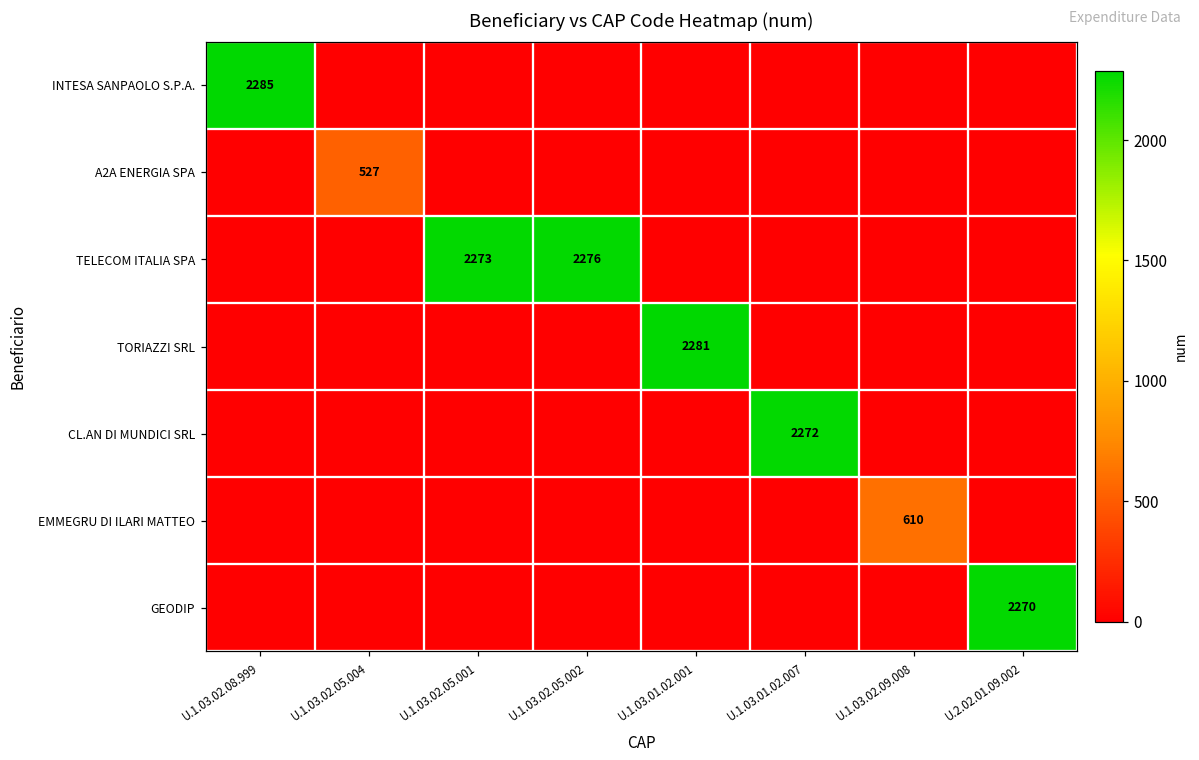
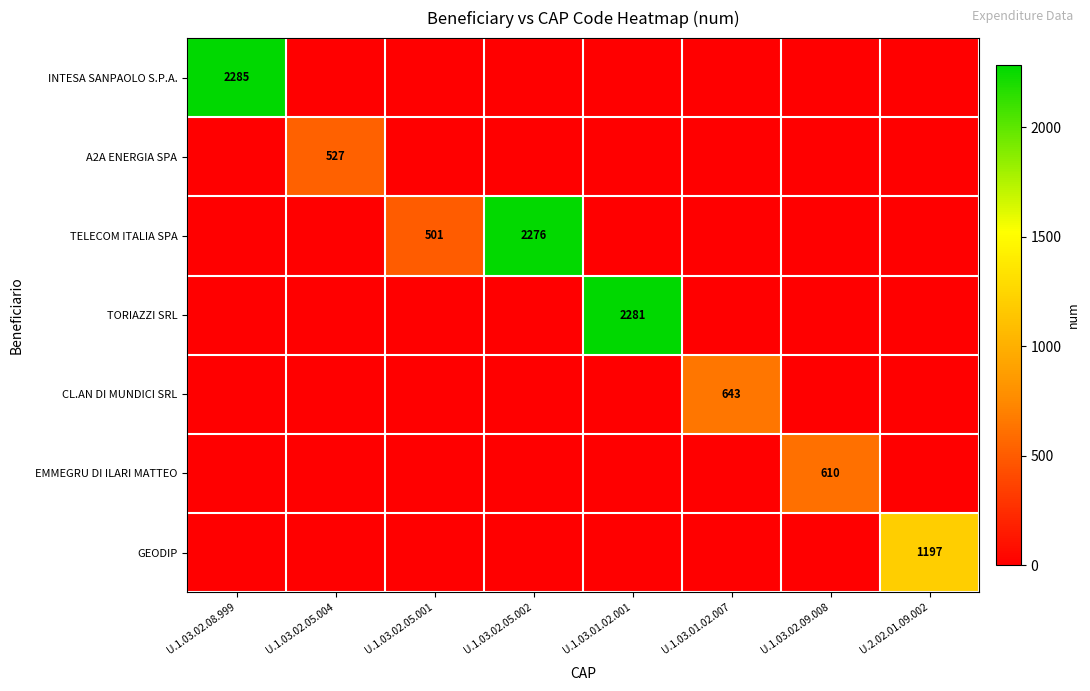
  {
    "INTESA SANPAOLO S.P.A.": {
      "U.1.03.02.08.999": 2285
    },
    "A2A ENERGIA SPA": {
      "U.1.03.02.05.004": 527
    },
    "TELECOM ITALIA SPA": {
-     "U.1.03.02.05.001": 2273,
+     "U.1.03.02.05.001": 501,
      "U.1.03.02.05.002": 2276
    },
    "TORIAZZI SRL": {
      "U.1.03.01.02.001": 2281
    },
    "CL.AN DI MUNDICI SRL": {
-     "U.1.03.01.02.007": 2272
+     "U.1.03.01.02.007": 643
    },
    "EMMEGRU DI ILARI MATTEO": {
      "U.1.03.02.09.008": 610
    },
    "GEODIP": {
-     "U.2.02.01.09.002": 2270
+     "U.2.02.01.09.002": 1197
    }
  }
